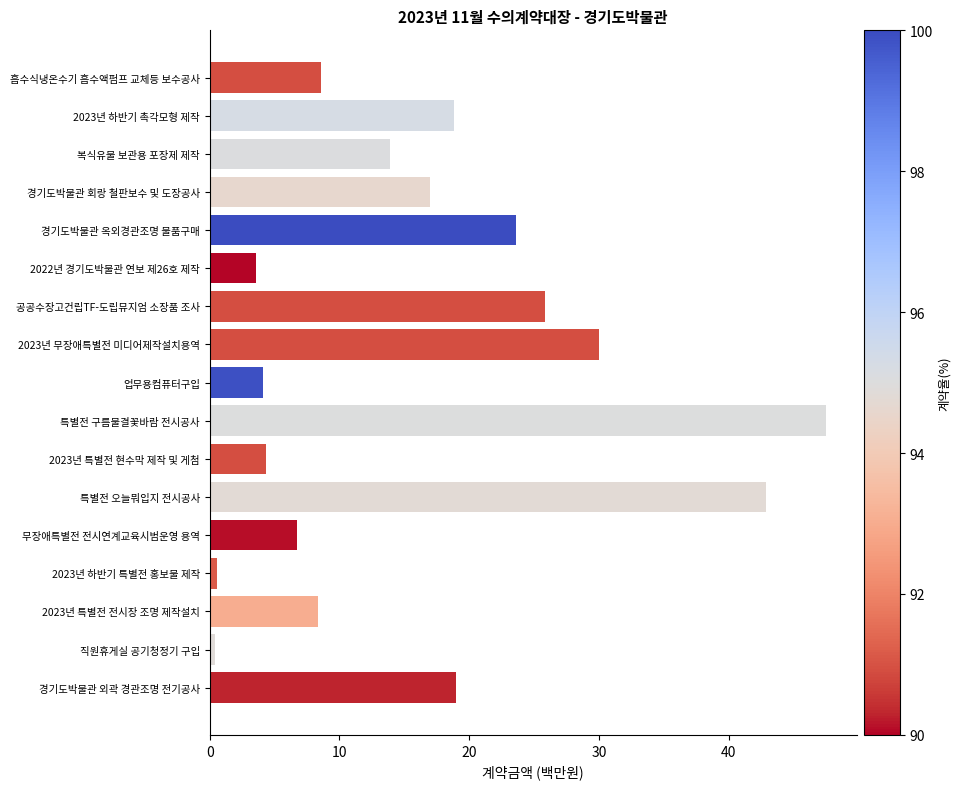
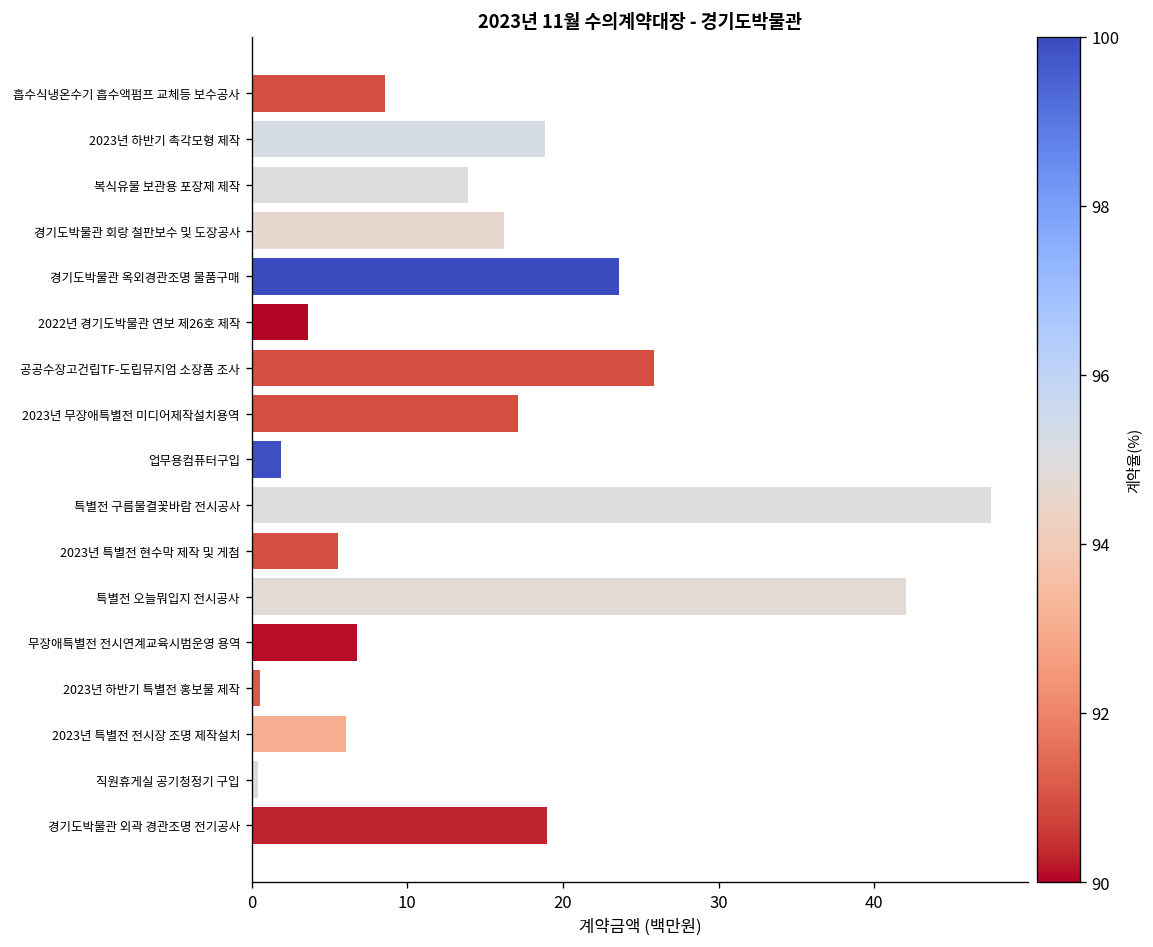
  {
    "흡수식냉온수기 흡수액펌프 교체등 보수공사": 8.6,
    "2023년 하반기 촉각모형 제작": 18.8,
    "복식유물 보관용 포장제 제작": 13.9,
-   "경기도박물관 회랑 철판보수 및 도장공사": 17.0,
+   "경기도박물관 회랑 철판보수 및 도장공사": 16.2,
    "경기도박물관 옥외경관조명 물품구매": 23.6,
    "2022년 경기도박물관 연보 제26호 제작": 3.6,
    "공공수장고건립TF-도립뮤지엄 소장품 조사": 25.9,
-   "2023년 무장애특별전 미디어제작설치용역": 30.0,
-   "업무용컴퓨터구입": 4.1,
+   "2023년 무장애특별전 미디어제작설치용역": 17.1,
+   "업무용컴퓨터구입": 1.9,
    "특별전 구름물결꽃바람 전시공사": 47.5,
-   "2023년 특별전 현수막 제작 및 게첨": 4.3,
-   "특별전 오늘뭐입지 전시공사": 42.9,
+   "2023년 특별전 현수막 제작 및 게첨": 5.6,
+   "특별전 오늘뭐입지 전시공사": 42.0,
    "무장애특별전 전시연계교육시범운영 용역": 6.7,
    "2023년 하반기 특별전 홍보물 제작": 0.6,
-   "2023년 특별전 전시장 조명 제작설치": 8.4,
+   "2023년 특별전 전시장 조명 제작설치": 6.1,
    "직원휴게실 공기청정기 구입": 0.4,
    "경기도박물관 외곽 경관조명 전기공사": 19.0
  }
